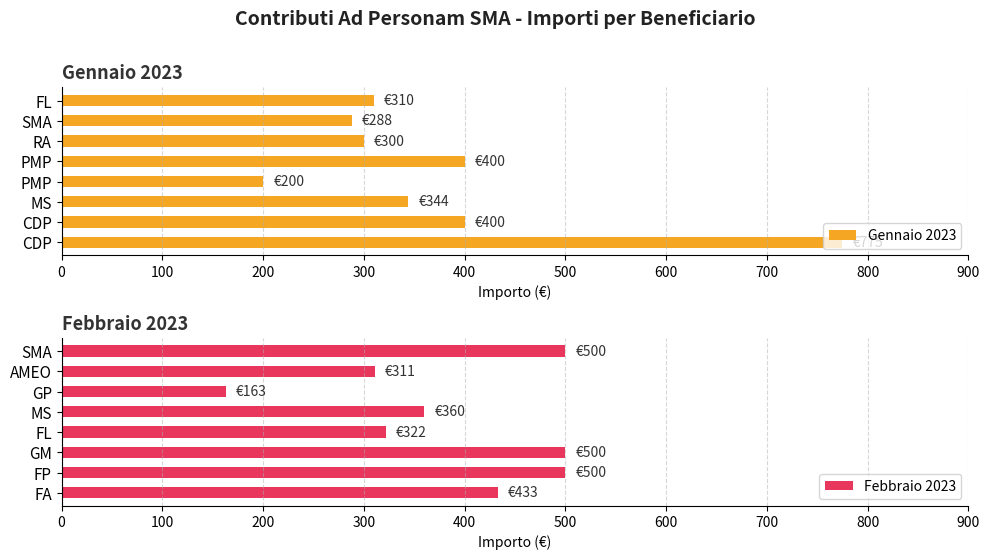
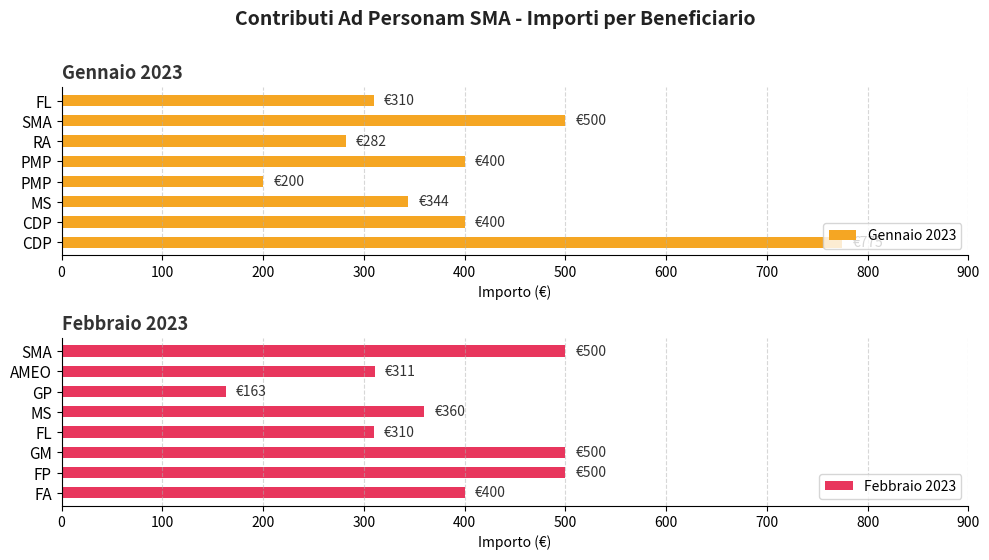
  {
    "Gennaio 2023": {
      "FL": "€310",
-     "SMA": "€288",
-     "RA": "€300",
+     "SMA": "€500",
+     "RA": "€282",
      "MS": "€344"
    },
    "Febbraio 2023": {
      "SMA": "€500",
      "AMEO": "€311",
      "GP": "€163",
      "MS": "€360",
-     "FL": "€322",
+     "FL": "€310",
      "GM": "€500",
      "FP": "€500",
-     "FA": "€433"
+     "FA": "€400"
    }
  }
